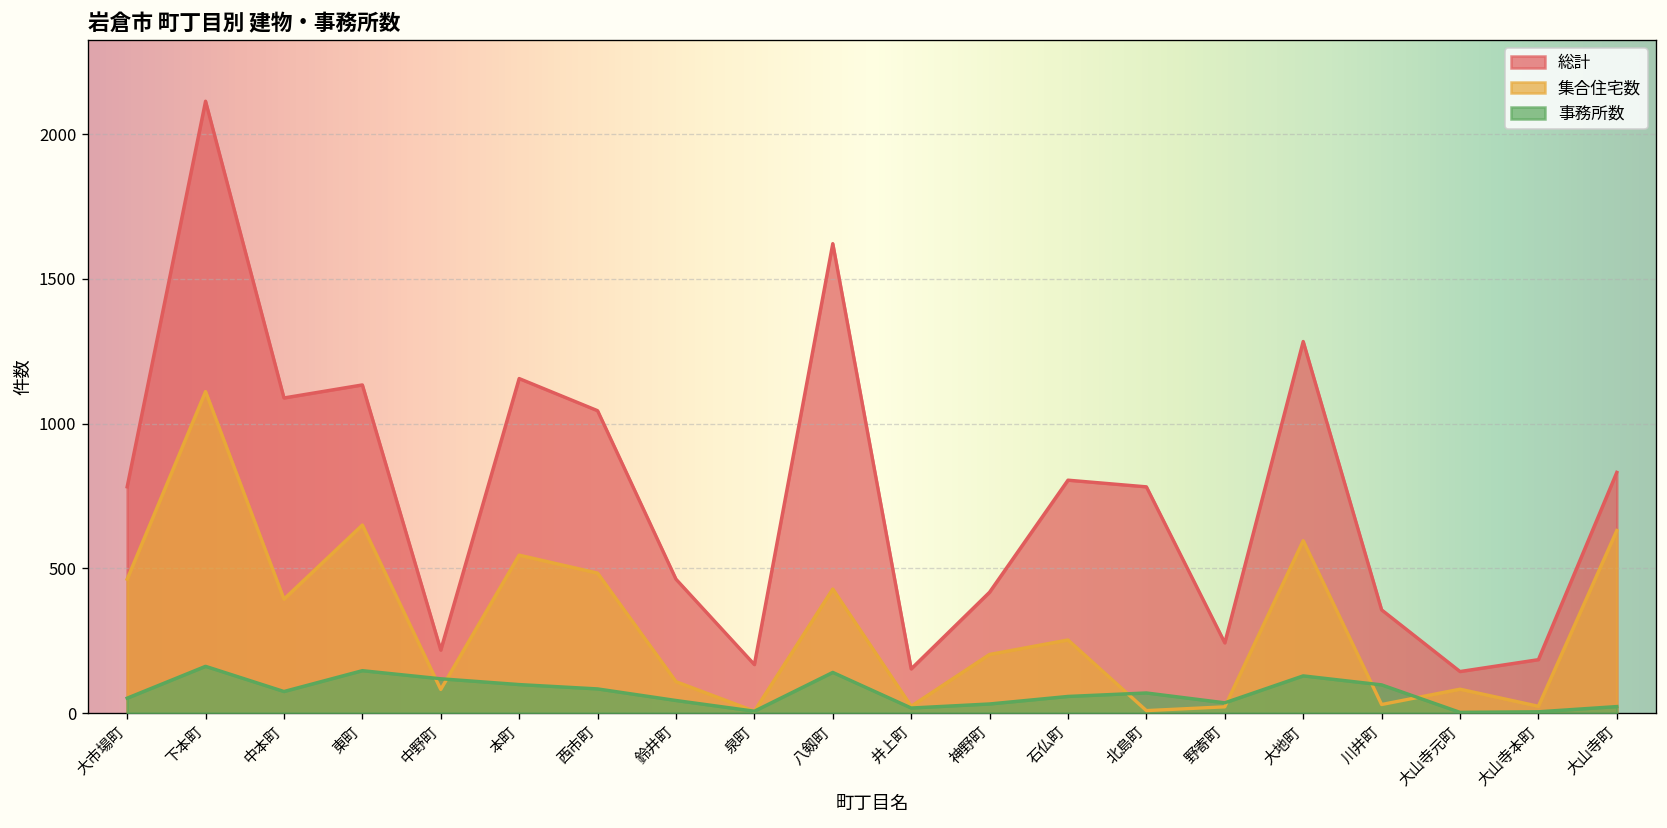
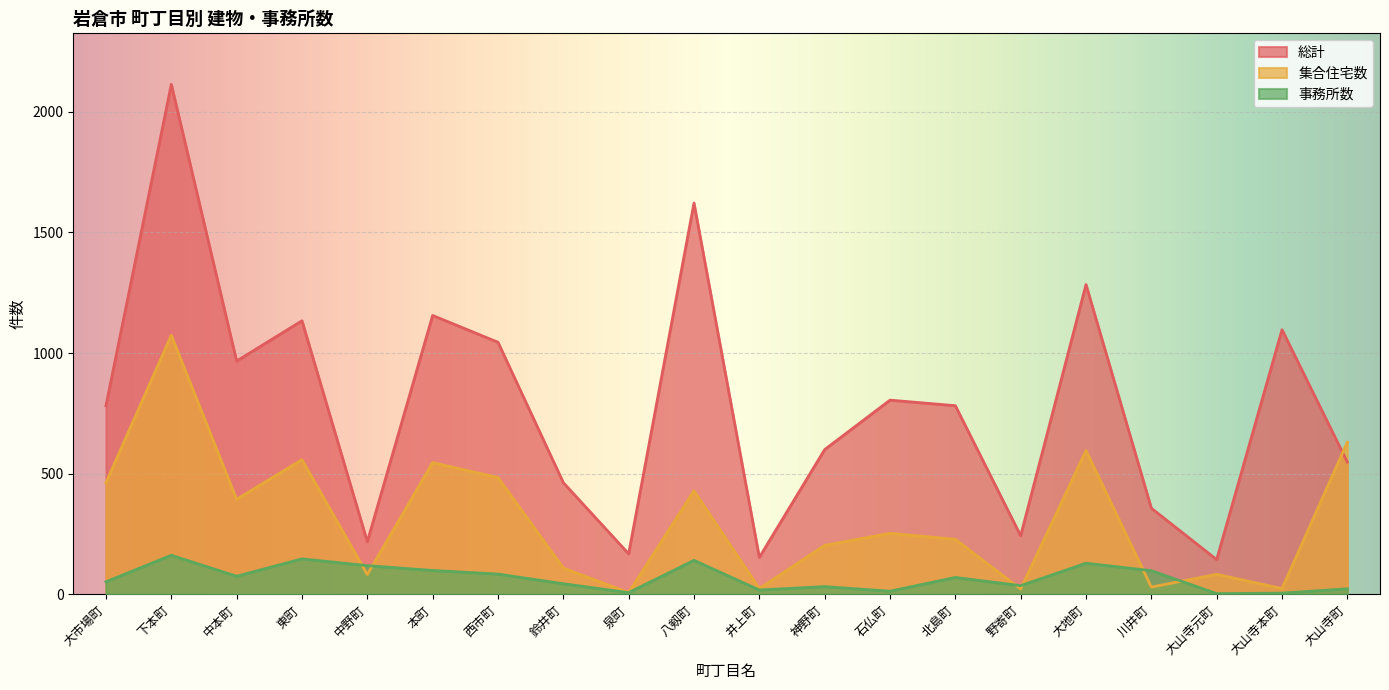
  {
    "総計": {
      "大市場町": 780,
      "下本町": 2110,
-     "中本町": 1090,
+     "中本町": 970,
      "東町": 1130,
      "中野町": 220,
      "本町": 1160,
      "西市町": 1050,
      "鈴井町": 460,
      "泉町": 170,
      "八剱町": 1620,
      "井上町": 150,
-     "神野町": 420,
+     "神野町": 600,
      "石仏町": 810,
      "北島町": 780,
      "野寄町": 240,
      "大地町": 1280,
      "川井町": 360,
      "大山寺元町": 140,
-     "大山寺本町": 190,
-     "大山寺町": 830
+     "大山寺本町": 1100,
+     "大山寺町": 550
    },
    "集合住宅数": {
      "大市場町": 460,
-     "下本町": 1110,
+     "下本町": 1070,
      "中本町": 390,
-     "東町": 650,
+     "東町": 560,
      "中野町": 80,
      "本町": 550,
      "西市町": 480,
      "鈴井町": 110,
      "八剱町": 430,
      "神野町": 200,
      "石仏町": 250,
-     "北島町": 10,
+     "北島町": 230,
      "野寄町": 20,
      "大地町": 600,
      "川井町": 30,
      "大山寺元町": 80,
      "大山寺本町": 20,
      "大山寺町": 630
    },
    "事務所数": {
      "大市場町": 50,
      "下本町": 160,
      "中本町": 80,
      "東町": 150,
      "中野町": 120,
      "本町": 100,
      "西市町": 80,
      "鈴井町": 40,
      "八剱町": 140,
      "神野町": 30,
-     "石仏町": 60,
+     "石仏町": 10,
      "北島町": 70,
      "野寄町": 40,
      "大地町": 130,
      "川井町": 100,
      "大山寺元町": 0,
      "大山寺本町": 10,
      "大山寺町": 20
    }
  }
